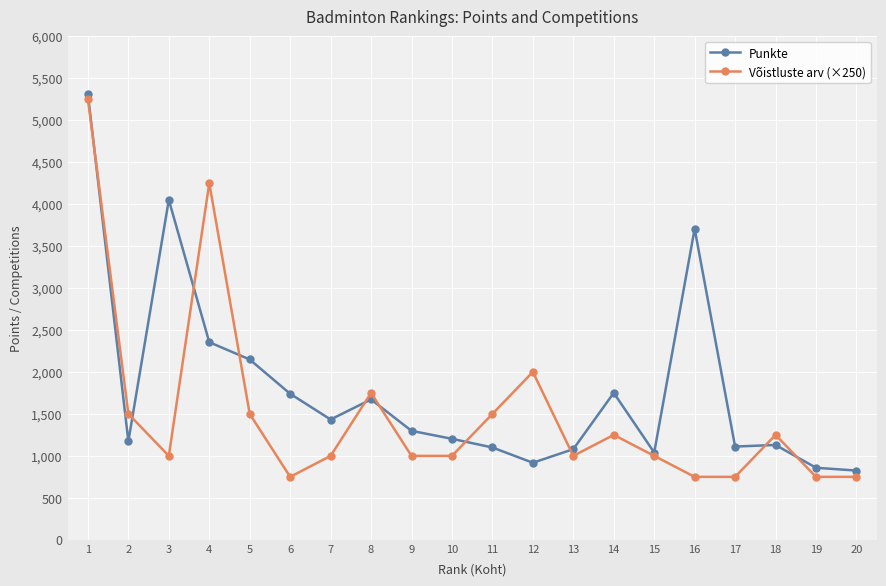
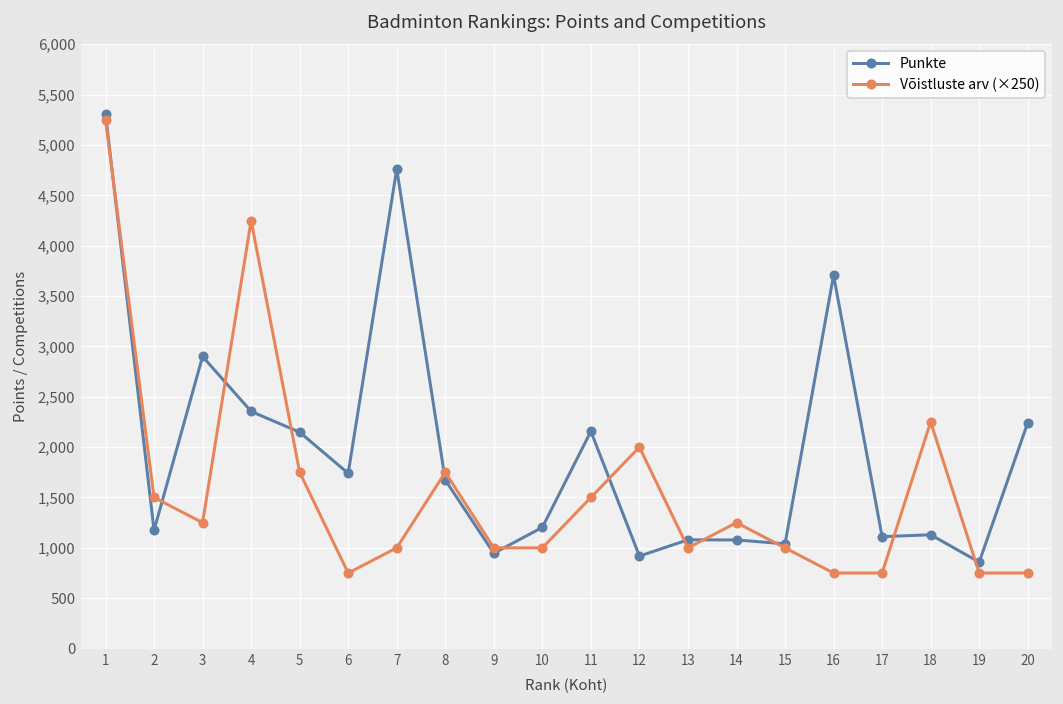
  {
    "Punkte": {
      "1": "5,300",
      "2": "1,200",
-     "3": "4,100",
+     "3": "2,900",
      "4": "2,400",
      "5": "2,100",
      "6": "1,700",
-     "7": "1,400",
+     "7": "4,800",
      "8": "1,700",
-     "9": "1,300",
+     "9": "900",
      "10": "1,200",
-     "11": "1,100",
+     "11": "2,200",
      "12": "900",
      "13": "1,100",
-     "14": "1,800",
+     "14": "1,100",
      "15": "1,000",
      "16": "3,700",
      "17": "1,100",
      "18": "1,100",
      "19": "900",
-     "20": "800"
+     "20": "2,200"
    },
    "Võistluste arv (×250)": {
      "1": "5,300",
      "2": "1,500",
-     "3": "1,000",
+     "3": "1,300",
      "4": "4,300",
-     "5": "1,500",
+     "5": "1,800",
      "6": "800",
      "7": "1,000",
      "8": "1,800",
      "9": "1,000",
      "10": "1,000",
      "11": "1,500",
      "12": "2,000",
      "13": "1,000",
      "14": "1,300",
      "15": "1,000",
      "16": "800",
      "17": "800",
-     "18": "1,300",
+     "18": "2,300",
      "19": "800",
      "20": "800"
    }
  }
